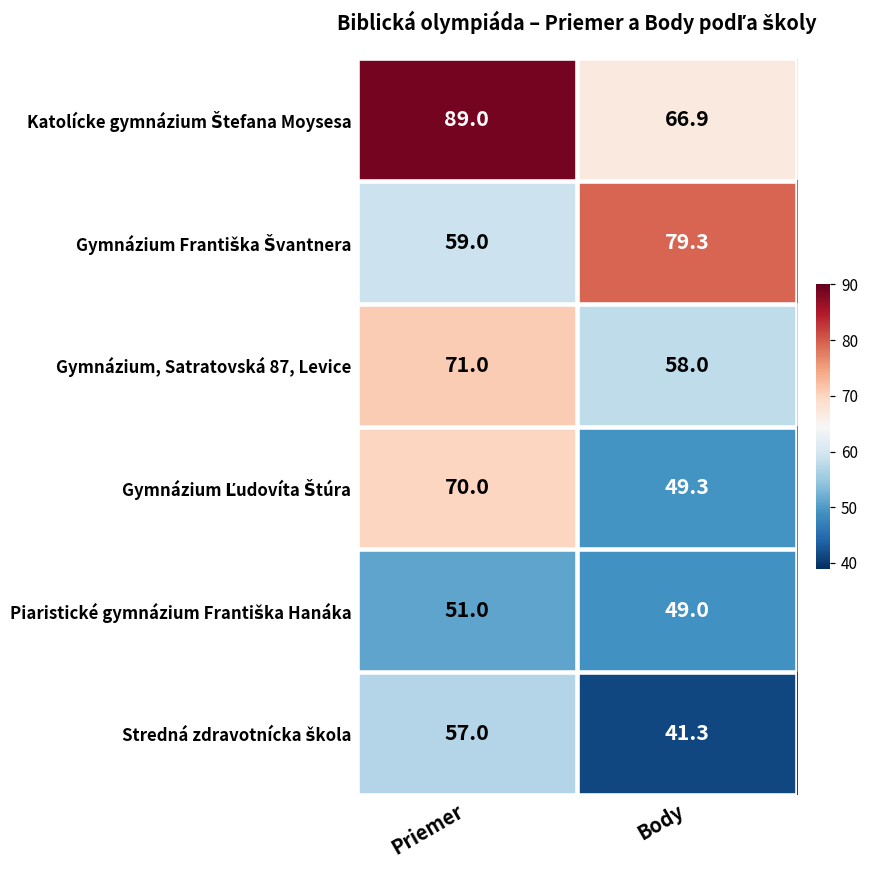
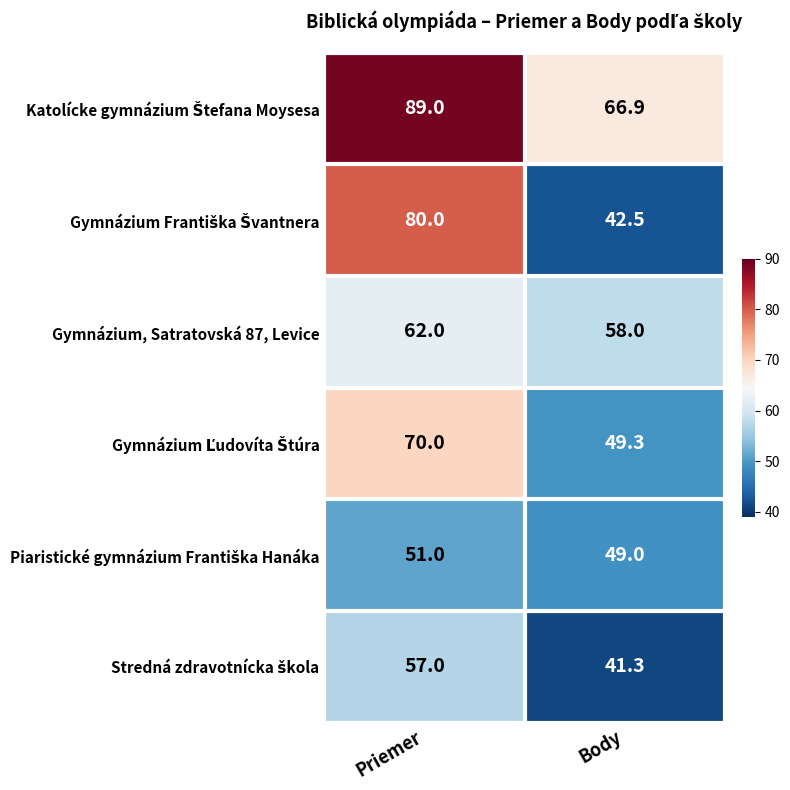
  {
    "Katolícke gymnázium Štefana Moysesa": {
      "Priemer": 89.0,
      "Body": 66.9
    },
    "Gymnázium Františka Švantnera": {
-     "Priemer": 59.0,
-     "Body": 79.3
+     "Priemer": 80.0,
+     "Body": 42.5
    },
    "Gymnázium, Satratovská 87, Levice": {
-     "Priemer": 71.0,
+     "Priemer": 62.0,
      "Body": 58.0
    },
    "Gymnázium Ľudovíta Štúra": {
      "Priemer": 70.0,
      "Body": 49.3
    },
    "Piaristické gymnázium Františka Hanáka": {
      "Priemer": 51.0,
      "Body": 49.0
    },
    "Stredná zdravotnícka škola": {
      "Priemer": 57.0,
      "Body": 41.3
    }
  }
